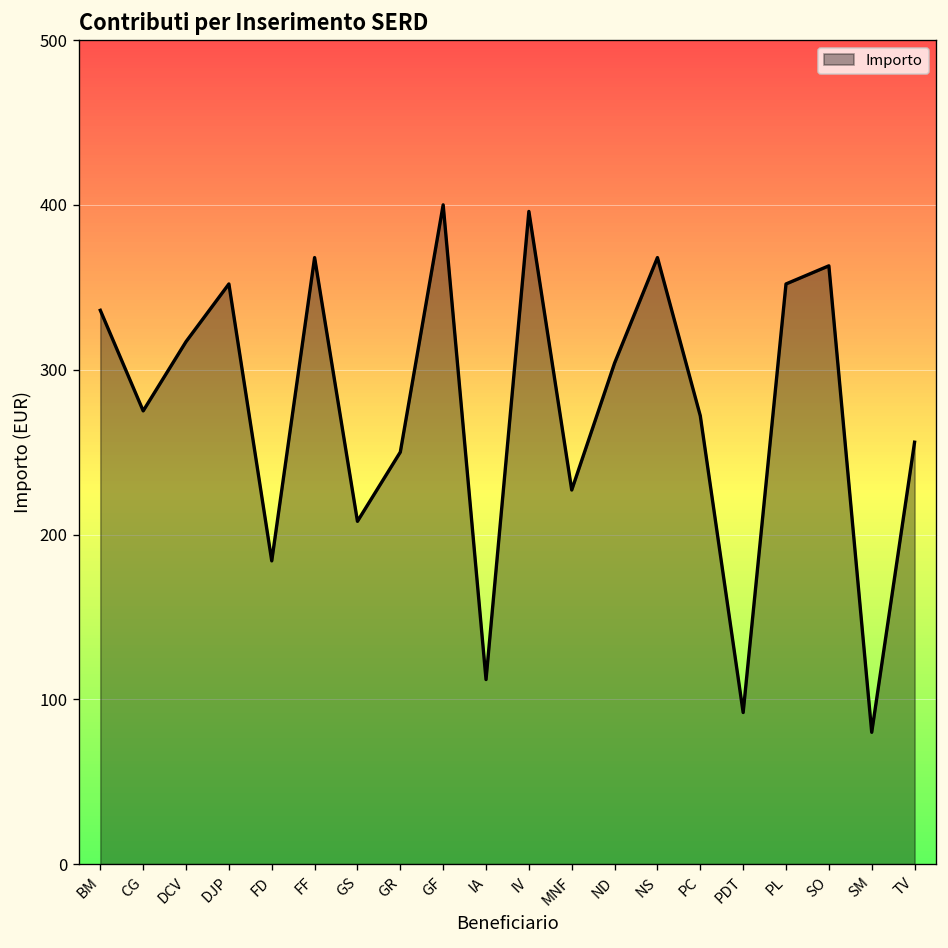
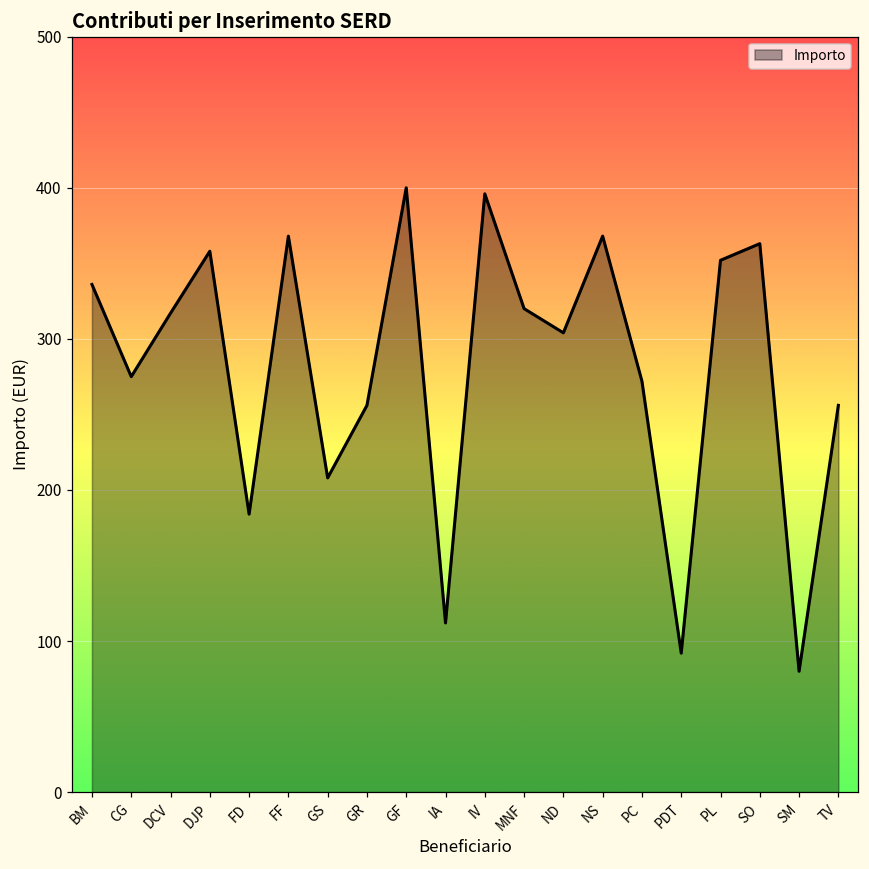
  {
    "BM": 336,
    "CG": 275,
    "DCV": 317,
-   "DJP": 352,
+   "DJP": 358,
    "FD": 184,
    "FF": 368,
    "GS": 208,
-   "GR": 250,
+   "GR": 256,
    "GF": 400,
    "IA": 112,
    "IV": 396,
-   "MNF": 227,
+   "MNF": 320,
    "ND": 304,
    "NS": 368,
    "PC": 272,
    "PDT": 92,
    "PL": 352,
    "SO": 363,
    "SM": 80,
    "TV": 256
  }
